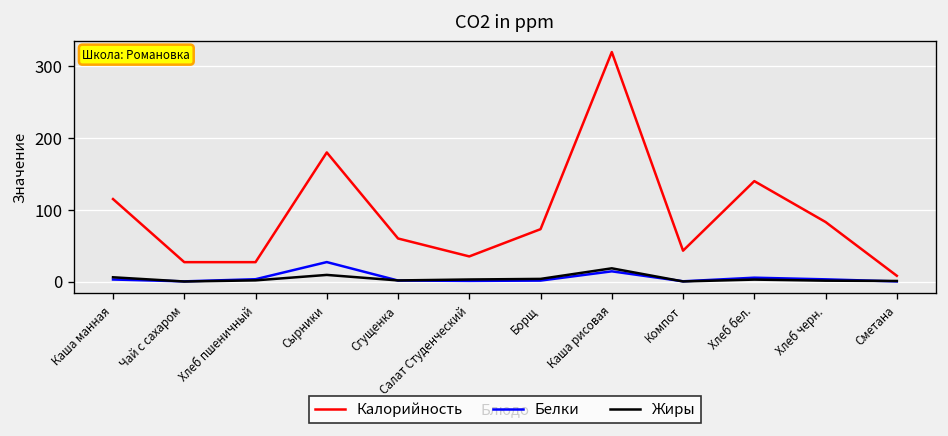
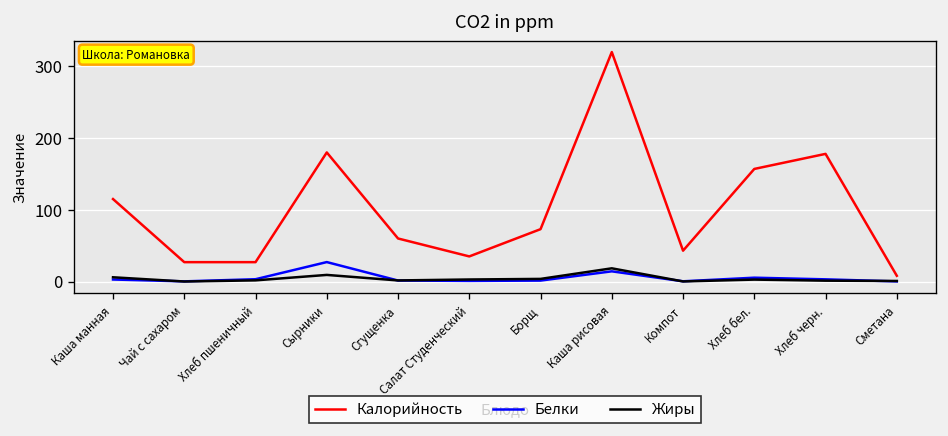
  {
    "Калорийность": {
      "Каша манная": 120,
      "Чай с сахаром": 30,
      "Хлеб пшеничный": 30,
      "Сырники": 180,
      "Сгущенка": 60,
      "Салат Студенческий": 40,
      "Борщ": 70,
      "Каша рисовая": 320,
      "Компот": 40,
-     "Хлеб бел.": 140,
-     "Хлеб черн.": 80,
+     "Хлеб бел.": 160,
+     "Хлеб черн.": 180,
      "Сметана": 10
    },
    "Белки": {
      "Сырники": 30
    },
    "Жиры": {
      "Сырники": 10
    }
  }
